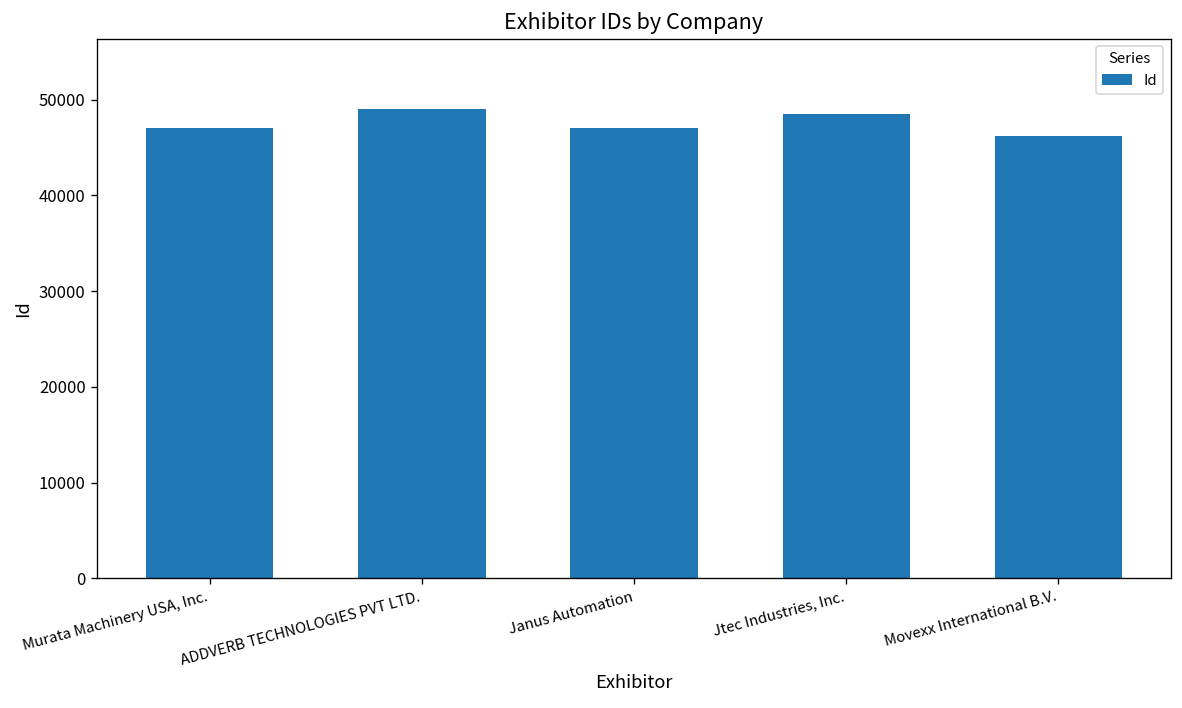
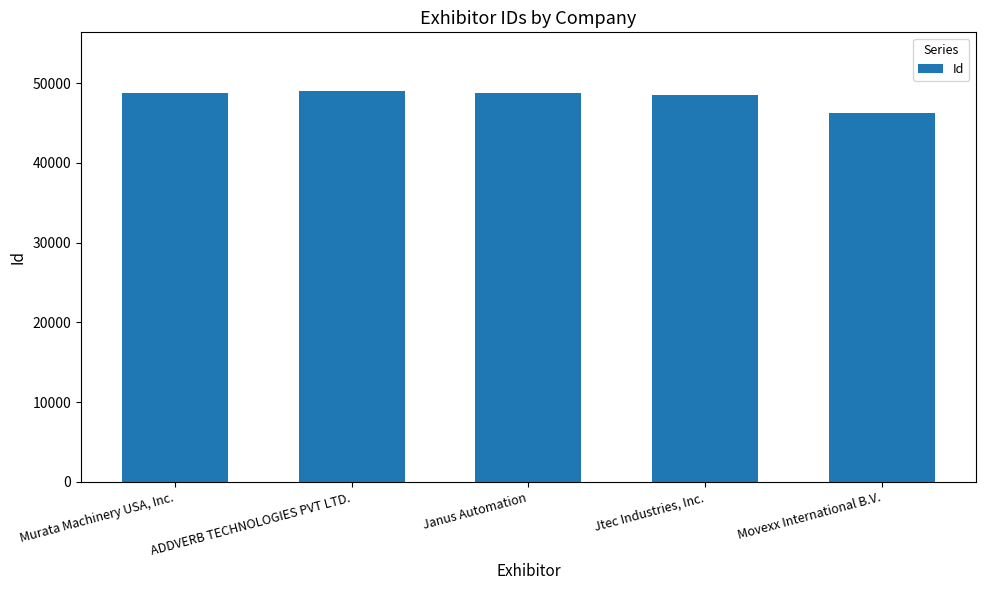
  {
-   "Murata Machinery USA, Inc.": 47000,
+   "Murata Machinery USA, Inc.": 49000,
    "ADDVERB TECHNOLOGIES PVT LTD.": 49000,
-   "Janus Automation": 47000,
+   "Janus Automation": 49000,
    "Jtec Industries, Inc.": 49000,
    "Movexx International B.V.": 46000
  }
